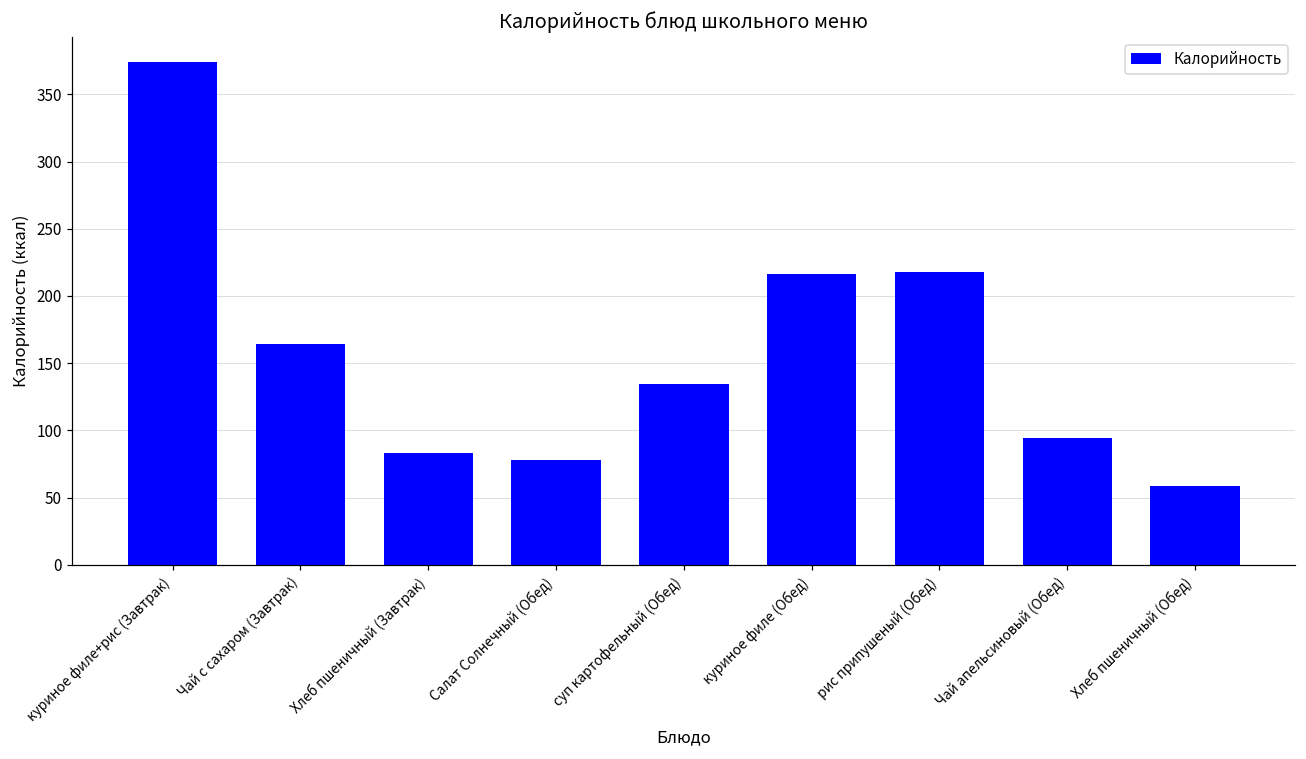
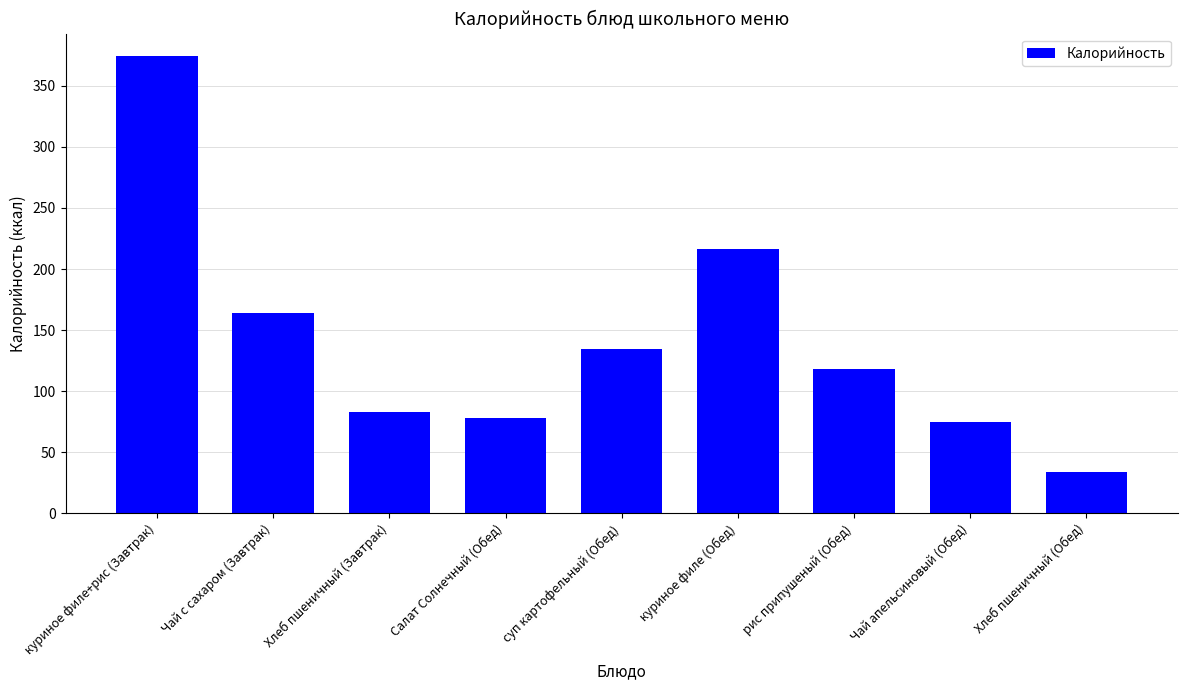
  {
    "куриное филе+рис (Завтрак)": 374,
    "Чай с сахаром (Завтрак)": 164,
    "Хлеб пшеничный (Завтрак)": 83,
    "Салат Солнечный (Обед)": 78,
    "суп картофельный (Обед)": 135,
    "куриное филе (Обед)": 216,
-   "рис припушеный (Обед)": 218,
-   "Чай апельсиновый (Обед)": 94,
-   "Хлеб пшеничный (Обед)": 59
+   "рис припушеный (Обед)": 118,
+   "Чай апельсиновый (Обед)": 75,
+   "Хлеб пшеничный (Обед)": 34
  }
